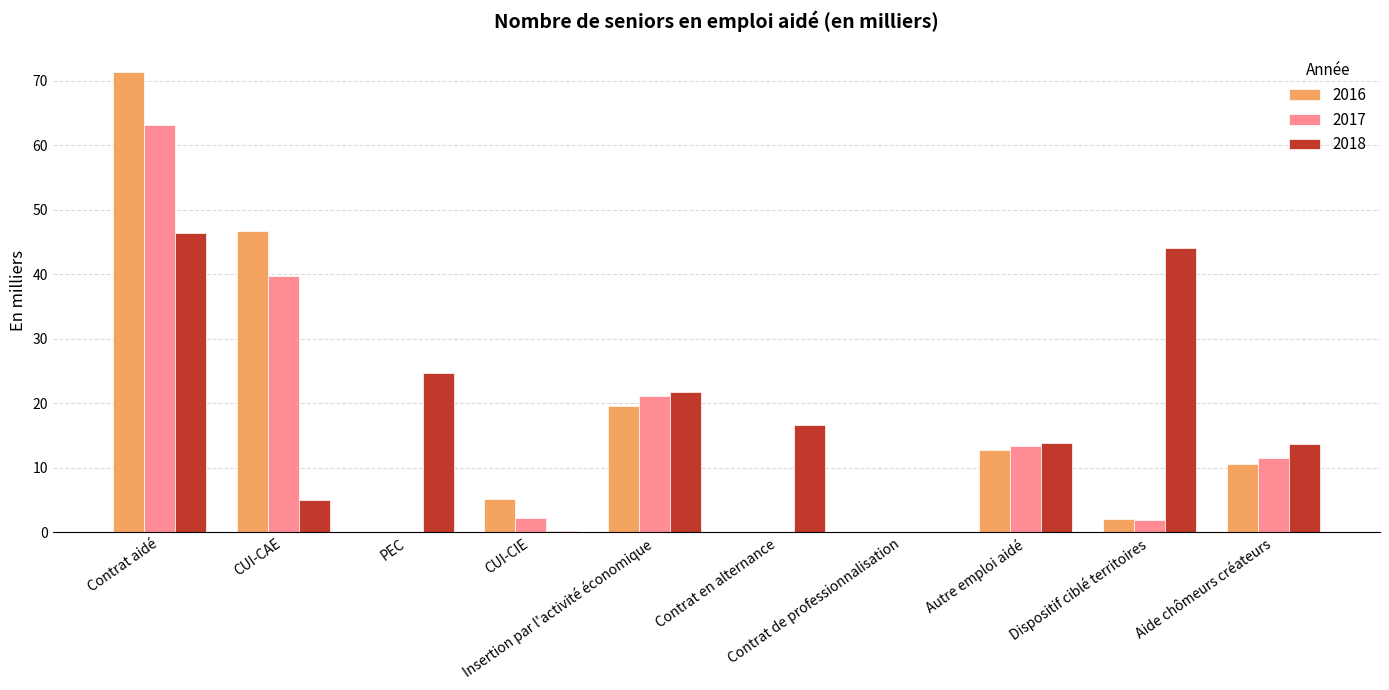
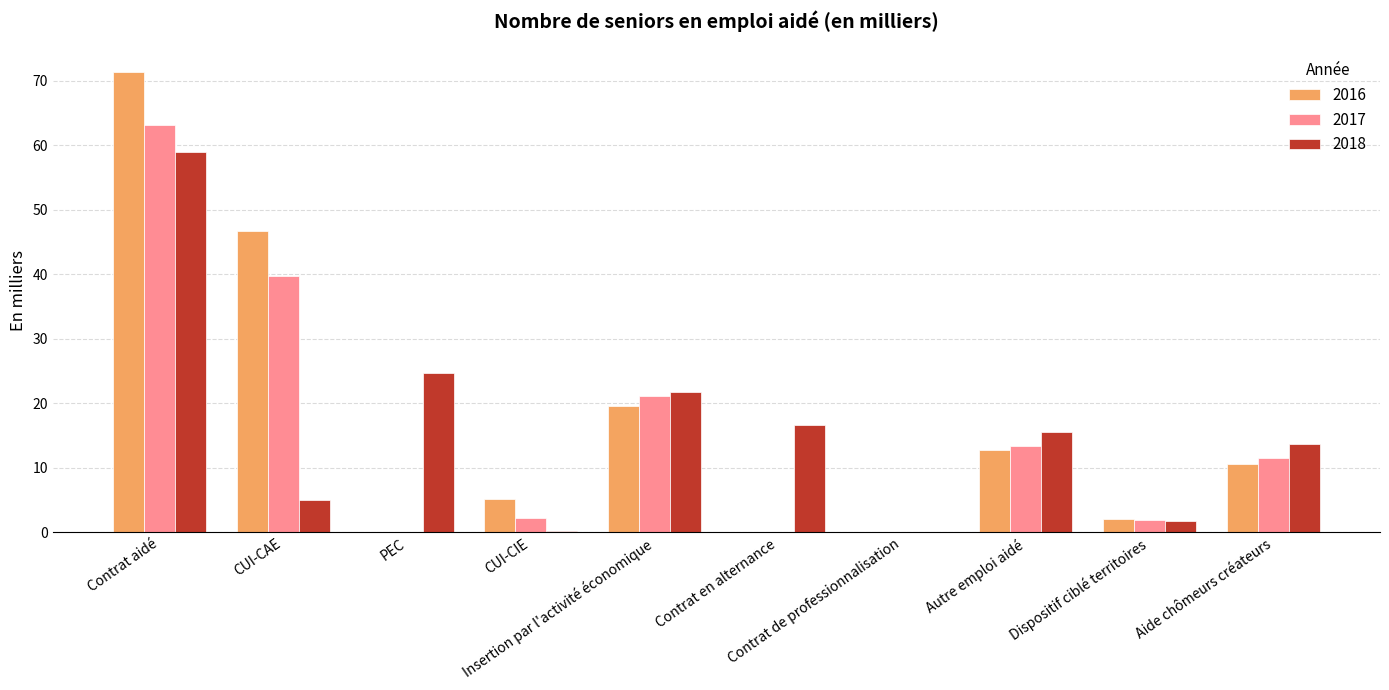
  {
    "2018": {
-     "Contrat aidé": 46,
+     "Contrat aidé": 59,
      "CUI-CAE": 5,
      "PEC": 25,
      "Insertion par l'activité économique": 22,
      "Contrat en alternance": 17,
-     "Autre emploi aidé": 14,
-     "Dispositif ciblé territoires": 44,
+     "Autre emploi aidé": 15,
+     "Dispositif ciblé territoires": 2,
      "Aide chômeurs créateurs": 14
    }
  }
